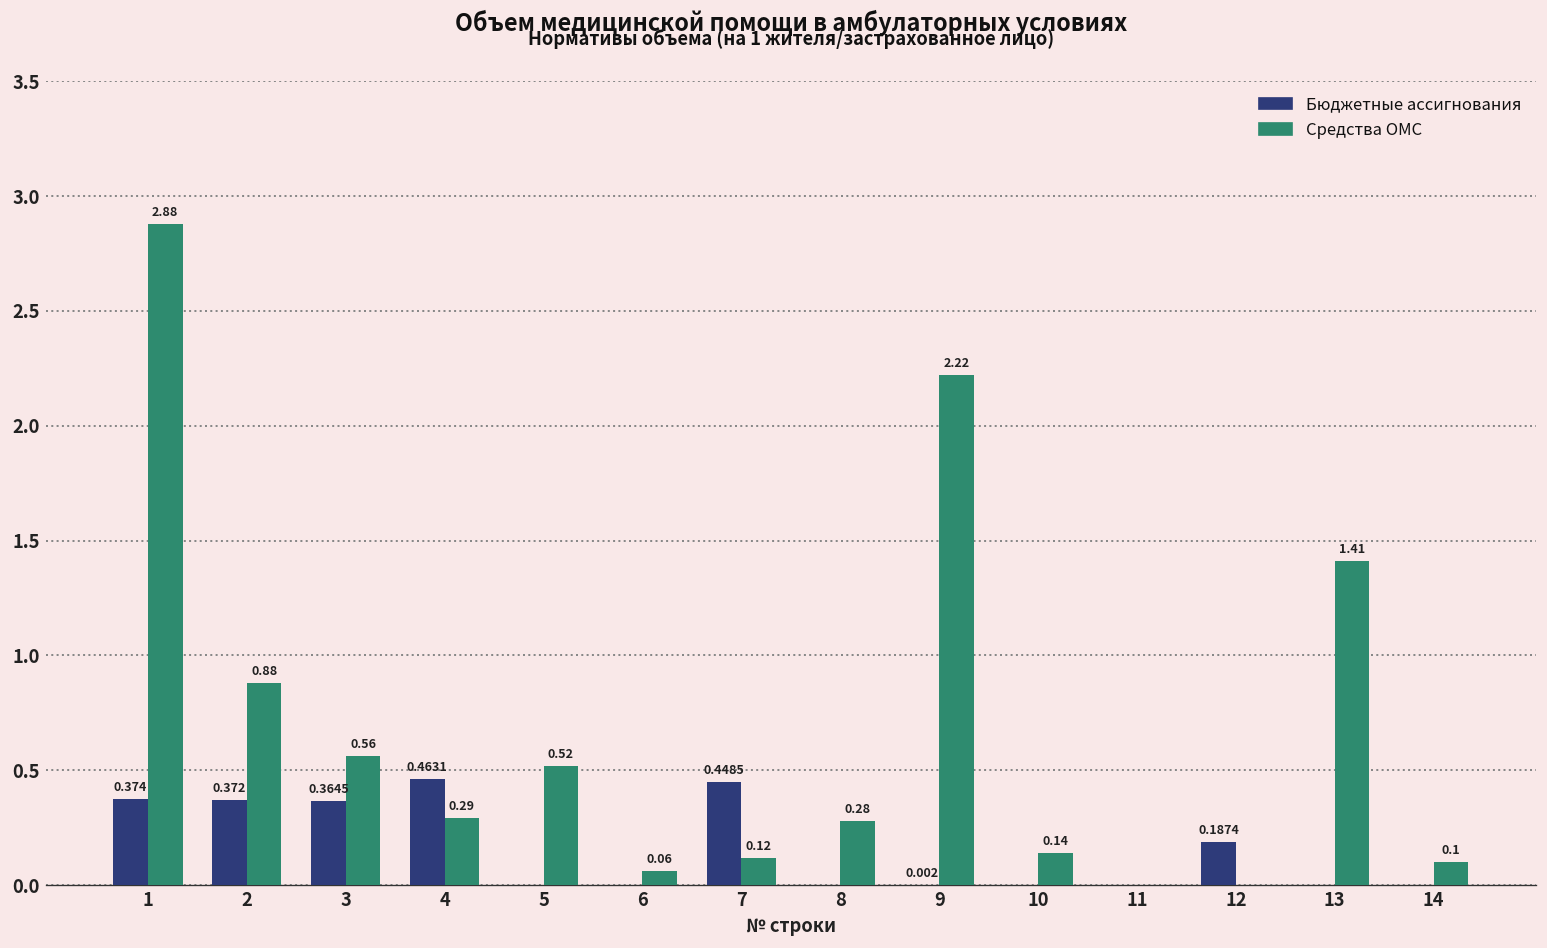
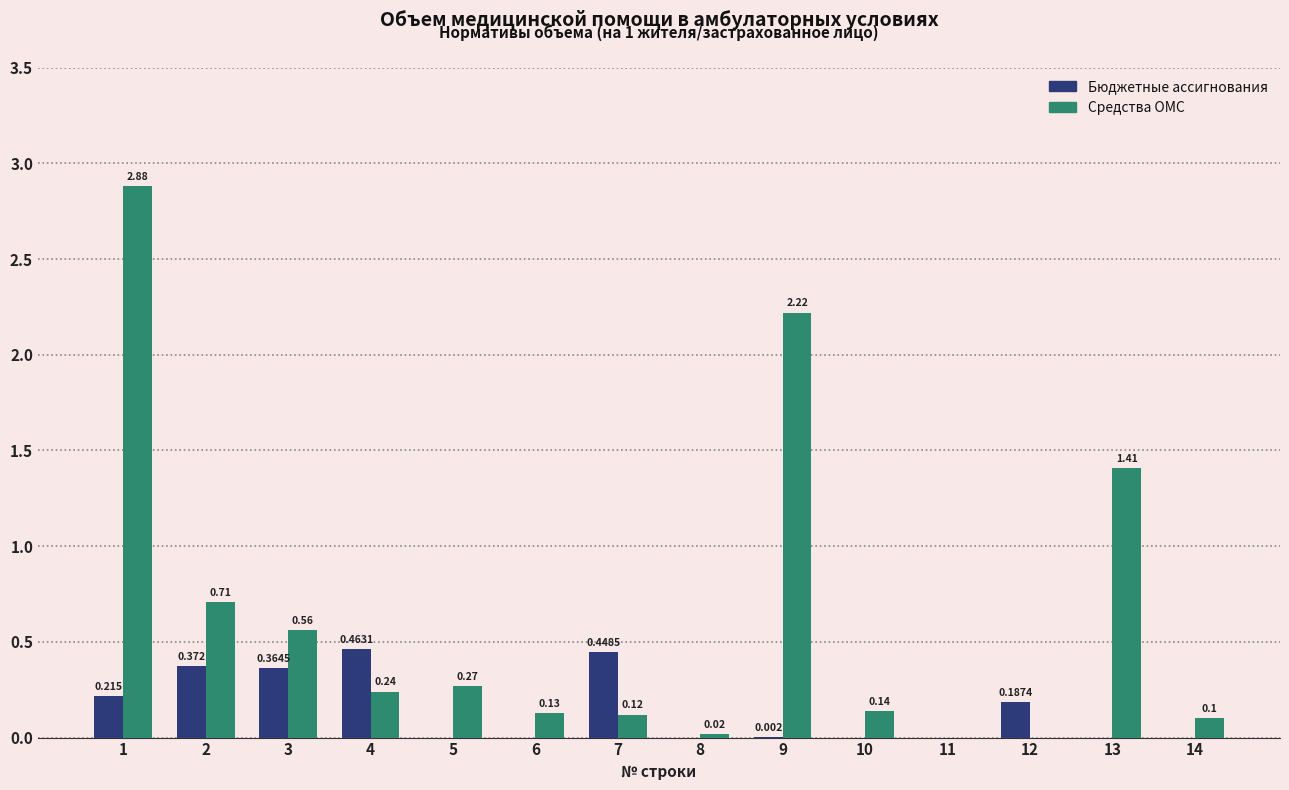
  {
    "Бюджетные ассигнования": {
-     "1": 0.374,
+     "1": 0.215,
      "2": 0.372,
      "3": 0.3645,
      "4": 0.4631,
      "7": 0.4485,
      "9": 0.002,
      "12": 0.1874
    },
    "Средства ОМС": {
      "1": 2.88,
-     "2": 0.88,
+     "2": 0.71,
      "3": 0.56,
-     "4": 0.29,
-     "5": 0.52,
-     "6": 0.06,
+     "4": 0.24,
+     "5": 0.27,
+     "6": 0.13,
      "7": 0.12,
-     "8": 0.28,
+     "8": 0.02,
      "9": 2.22,
      "10": 0.14,
      "13": 1.41,
      "14": 0.1
    }
  }
